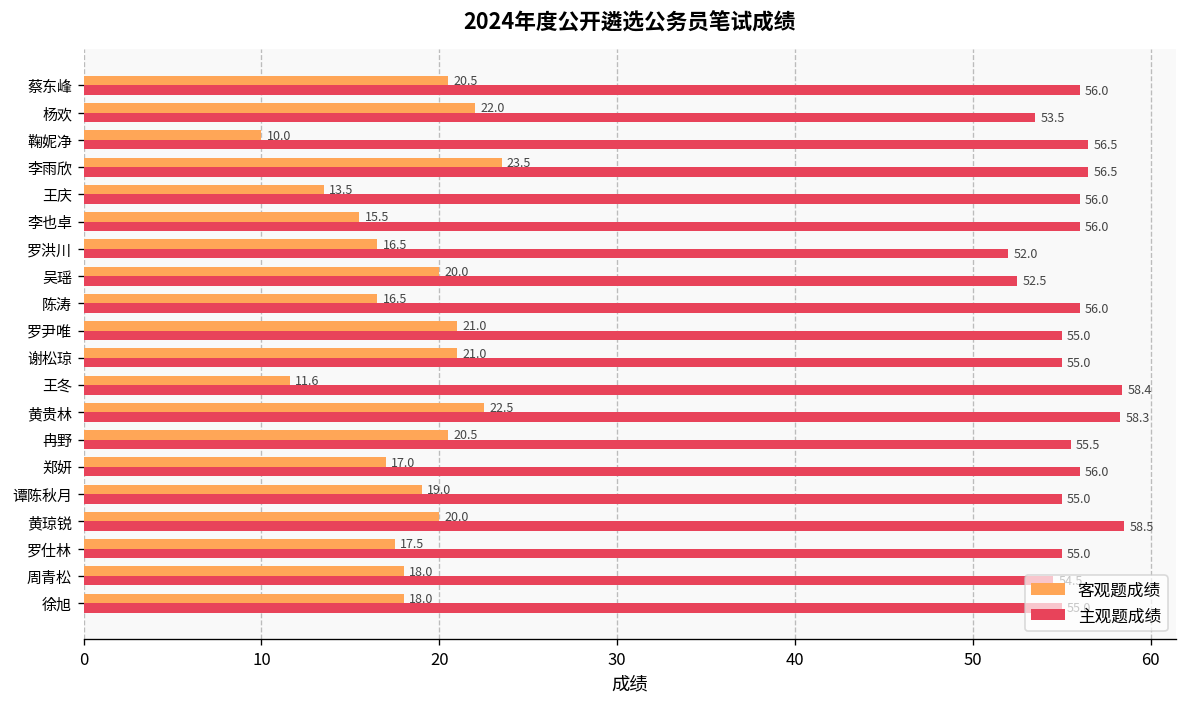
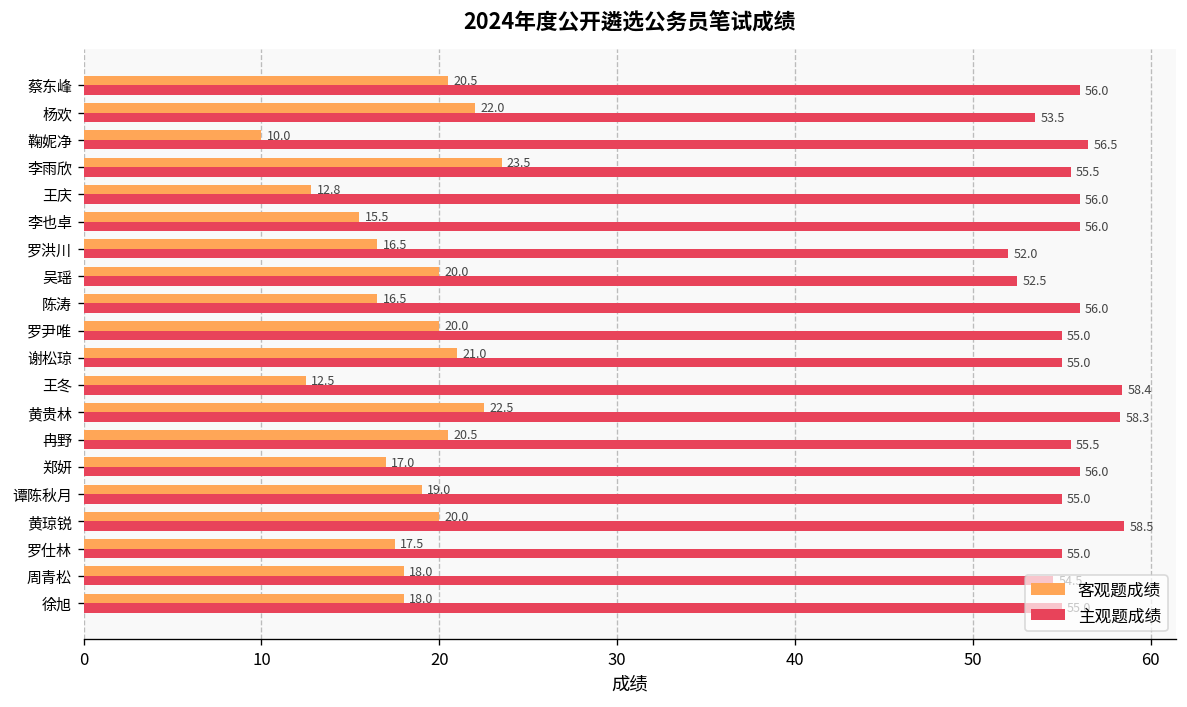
  {
    "客观题成绩": {
      "蔡东峰": 20.5,
      "杨欢": 22.0,
      "鞠妮净": 10.0,
      "李雨欣": 23.5,
-     "王庆": 13.5,
+     "王庆": 12.8,
      "李也卓": 15.5,
      "罗洪川": 16.5,
      "吴瑶": 20.0,
      "陈涛": 16.5,
-     "罗尹唯": 21.0,
+     "罗尹唯": 20.0,
      "谢松琼": 21.0,
-     "王冬": 11.6,
+     "王冬": 12.5,
      "黄贵林": 22.5,
      "冉野": 20.5,
      "郑妍": 17.0,
      "谭陈秋月": 19.0,
      "黄琼锐": 20.0,
      "罗仕林": 17.5,
      "周青松": 18.0,
      "徐旭": 18.0
    },
    "主观题成绩": {
      "蔡东峰": 56.0,
      "杨欢": 53.5,
      "鞠妮净": 56.5,
-     "李雨欣": 56.5,
+     "李雨欣": 55.5,
      "王庆": 56.0,
      "李也卓": 56.0,
      "罗洪川": 52.0,
      "吴瑶": 52.5,
      "陈涛": 56.0,
      "罗尹唯": 55.0,
      "谢松琼": 55.0,
      "王冬": 58.4,
      "黄贵林": 58.3,
      "冉野": 55.5,
      "郑妍": 56.0,
      "谭陈秋月": 55.0,
      "黄琼锐": 58.5,
      "罗仕林": 55.0
    }
  }
